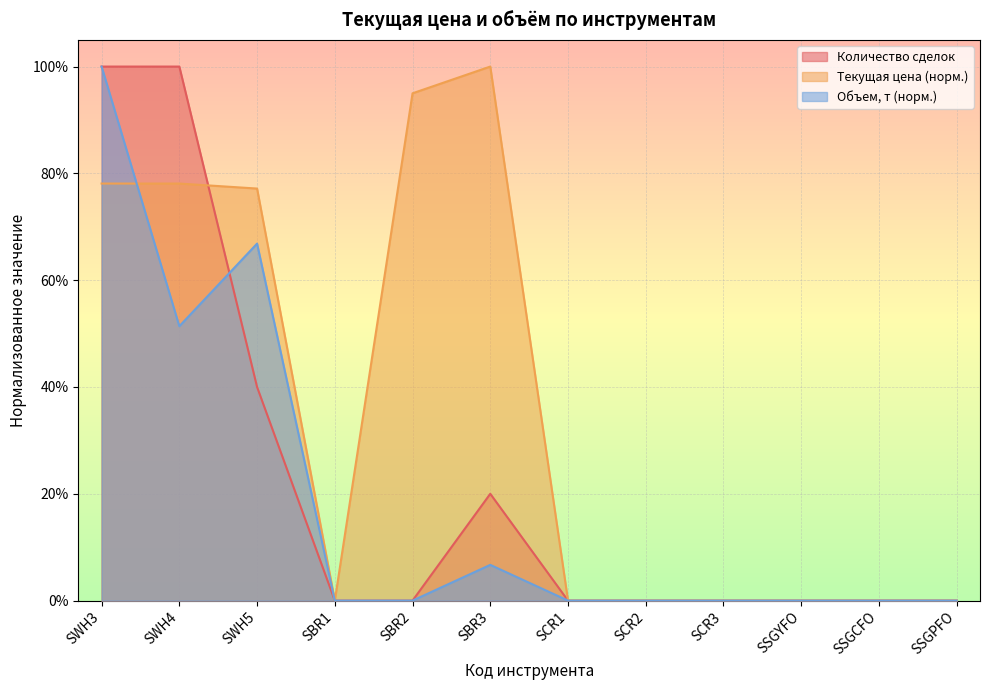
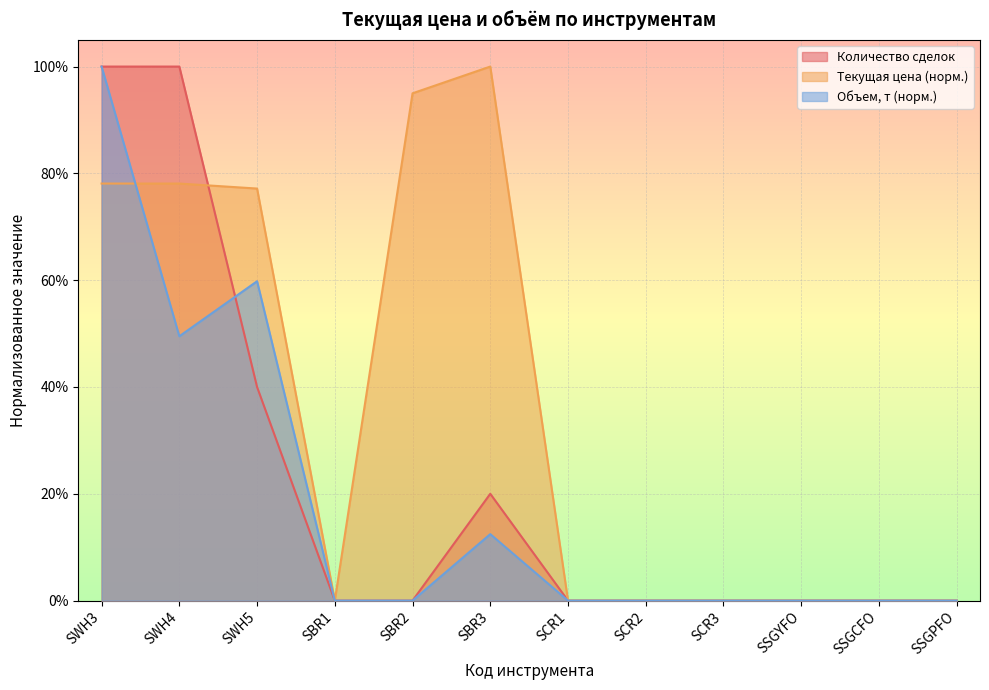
  {
    "Объем, т (норм.)": {
-     "SWH4": "51%",
-     "SWH5": "67%",
-     "SBR3": "7%"
+     "SWH4": "49%",
+     "SWH5": "60%",
+     "SBR3": "12%"
    }
  }
